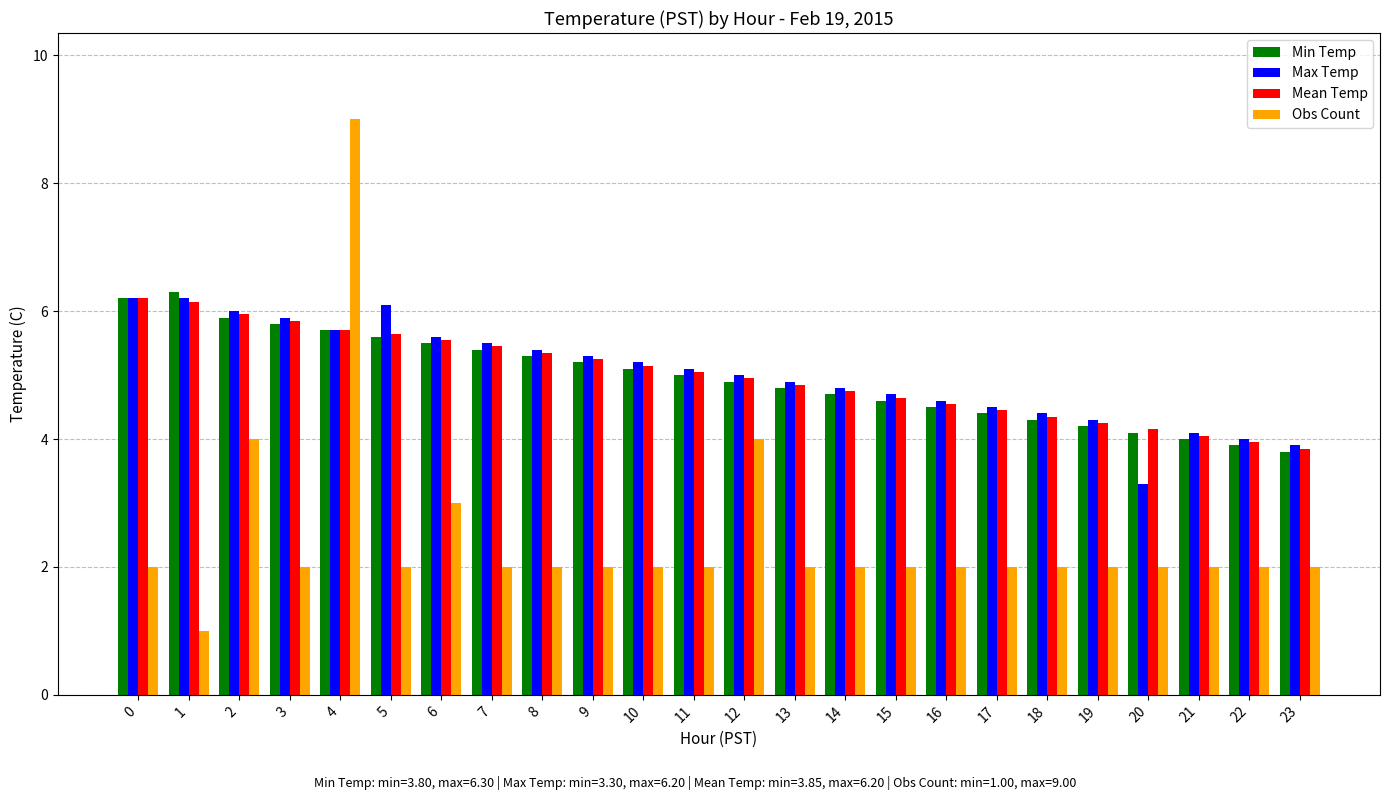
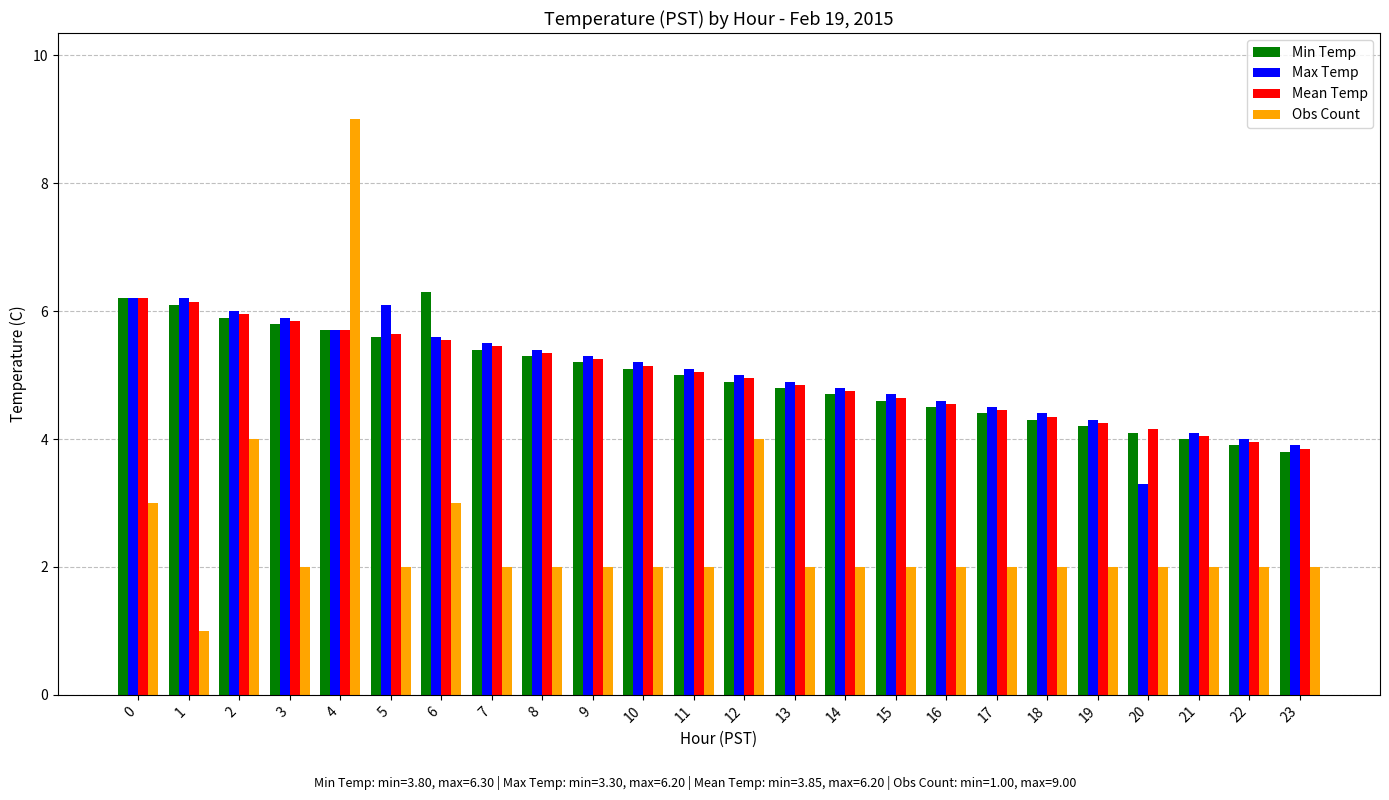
  {
    "Min Temp": {
      "0": 6.2,
-     "1": 6.3,
+     "1": 6.1,
      "2": 5.9,
      "3": 5.8,
      "4": 5.7,
      "5": 5.6,
-     "6": 5.5,
+     "6": 6.3,
      "7": 5.4,
      "8": 5.3,
      "9": 5.2,
      "10": 5.1,
      "11": 5.0,
      "12": 4.9,
      "13": 4.8,
      "14": 4.7,
      "15": 4.6,
      "16": 4.5,
      "17": 4.4,
      "18": 4.3,
      "19": 4.2,
      "20": 4.1,
      "21": 4.0,
      "22": 3.9,
      "23": 3.8
    },
    "Max Temp": {
      "0": 6.2,
      "1": 6.2,
      "2": 6.0,
      "3": 5.9,
      "4": 5.7,
      "5": 6.1,
      "6": 5.6,
      "7": 5.5,
      "8": 5.4,
      "9": 5.3,
      "10": 5.2,
      "11": 5.1,
      "12": 5.0,
      "13": 4.9,
      "14": 4.8,
      "15": 4.7,
      "16": 4.6,
      "17": 4.5,
      "18": 4.4,
      "19": 4.3,
      "20": 3.3,
      "21": 4.1,
      "22": 4.0,
      "23": 3.9
    },
    "Mean Temp": {
      "0": 6.2,
      "1": 6.2,
      "2": 6.0,
      "3": 5.9,
      "4": 5.7,
      "5": 5.7,
      "6": 5.6,
      "7": 5.5,
      "8": 5.4,
      "9": 5.3,
      "10": 5.2,
      "11": 5.1,
      "12": 5.0,
      "13": 4.9,
      "14": 4.8,
      "15": 4.7,
      "16": 4.6,
      "17": 4.5,
      "18": 4.4,
      "19": 4.3,
      "20": 4.2,
      "21": 4.1,
      "22": 4.0,
      "23": 3.9
    },
    "Obs Count": {
-     "0": 2,
+     "0": 3,
      "1": 1,
      "2": 4,
      "3": 2,
      "4": 9,
      "5": 2,
      "6": 3,
      "7": 2,
      "8": 2,
      "9": 2,
      "10": 2,
      "11": 2,
      "12": 4,
      "13": 2,
      "14": 2,
      "15": 2,
      "16": 2,
      "17": 2,
      "18": 2,
      "19": 2,
      "20": 2,
      "21": 2,
      "22": 2,
      "23": 2
    }
  }
